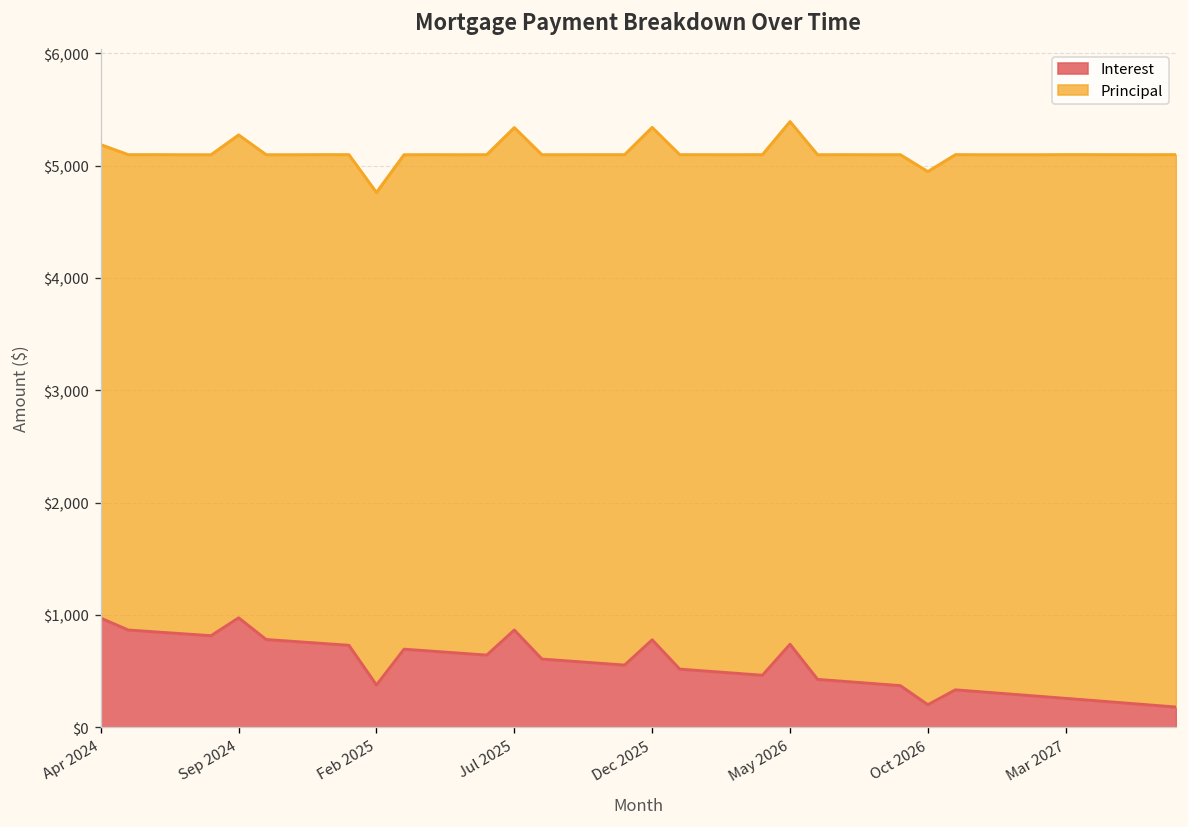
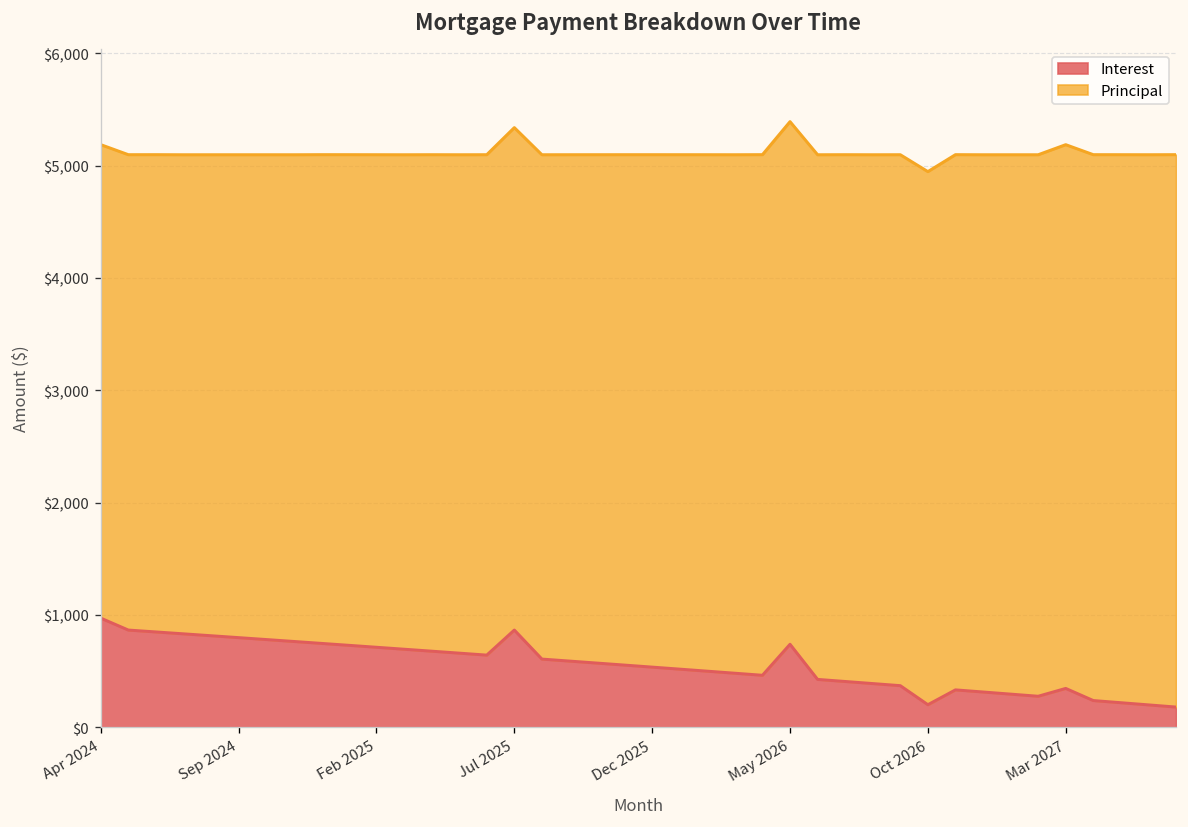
  {
    "Interest": {
      "Apr 2024": "$1,000",
-     "Sep 2024": "$1,000",
-     "Feb 2025": "$400",
+     "Sep 2024": "$800",
+     "Feb 2025": "$700",
      "Jul 2025": "$900",
-     "Dec 2025": "$800",
+     "Dec 2025": "$500",
      "May 2026": "$700",
      "Oct 2026": "$200",
-     "Mar 2027": "$260"
+     "Mar 2027": "$340"
    },
    "Principal": {
      "Apr 2024": "$4,200",
      "Sep 2024": "$4,300",
      "Feb 2025": "$4,400",
      "Jul 2025": "$4,500",
      "Dec 2025": "$4,600",
      "May 2026": "$4,700",
      "Oct 2026": "$4,700",
      "Mar 2027": "$4,800"
    }
  }
